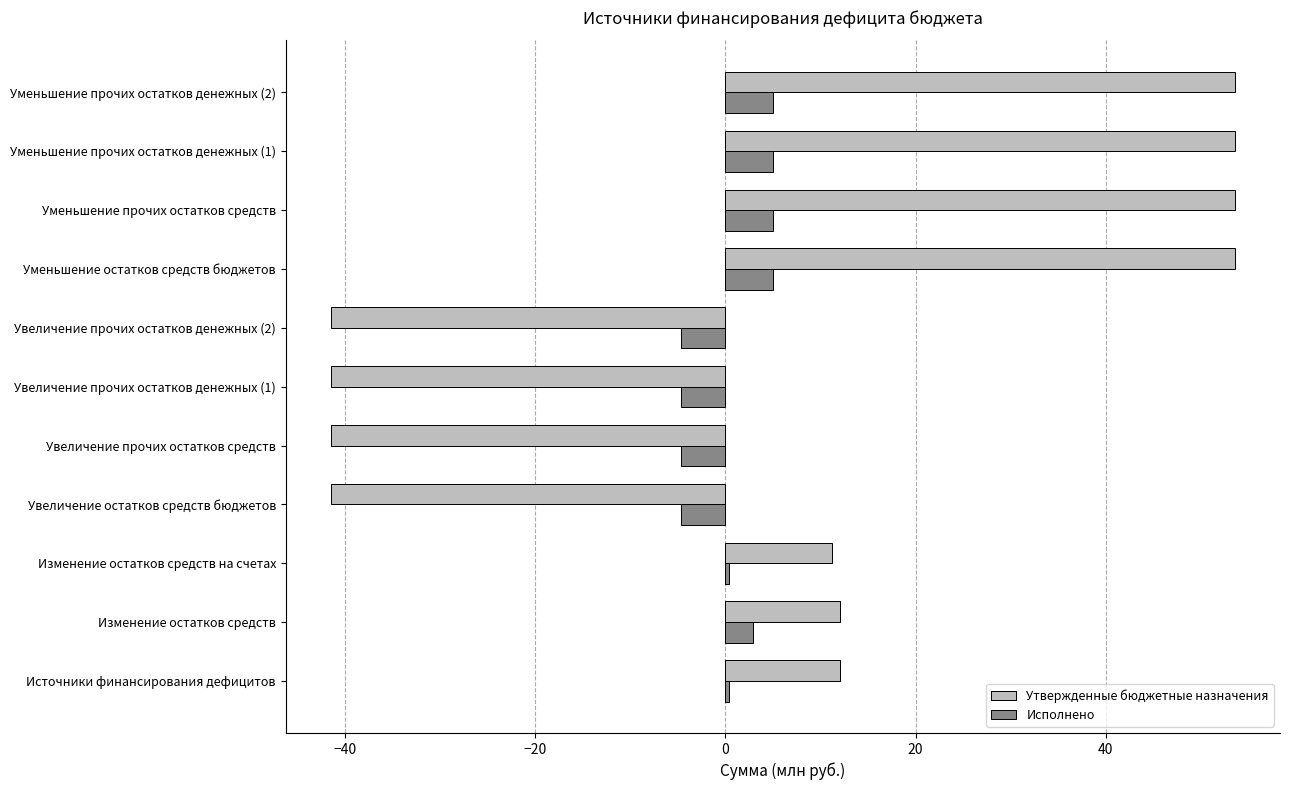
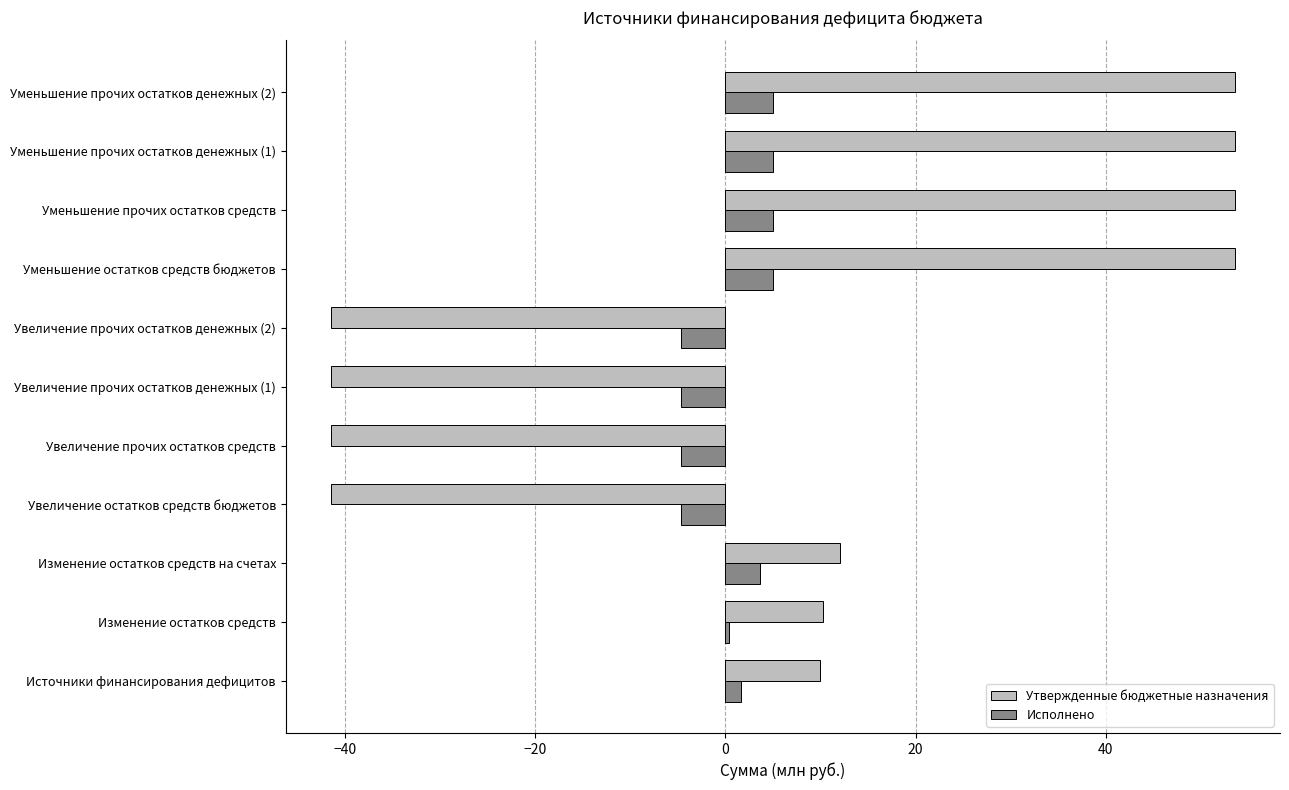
  {
    "Утвержденные бюджетные назначения": {
      "Уменьшение прочих остатков денежных (2)": 54,
      "Уменьшение прочих остатков денежных (1)": 54,
      "Уменьшение прочих остатков средств": 54,
      "Уменьшение остатков средств бюджетов": 54,
      "Увеличение прочих остатков денежных (2)": -41,
      "Увеличение прочих остатков денежных (1)": -41,
      "Увеличение прочих остатков средств": -41,
      "Увеличение остатков средств бюджетов": -41,
-     "Изменение остатков средств на счетах": 11,
-     "Изменение остатков средств": 12,
-     "Источники финансирования дефицитов": 12
+     "Изменение остатков средств на счетах": 12,
+     "Изменение остатков средств": 10,
+     "Источники финансирования дефицитов": 10
    },
    "Исполнено": {
      "Уменьшение прочих остатков денежных (2)": 5,
      "Уменьшение прочих остатков денежных (1)": 5,
      "Уменьшение прочих остатков средств": 5,
      "Уменьшение остатков средств бюджетов": 5,
      "Увеличение прочих остатков денежных (2)": -5,
      "Увеличение прочих остатков денежных (1)": -5,
      "Увеличение прочих остатков средств": -5,
      "Увеличение остатков средств бюджетов": -5,
-     "Изменение остатков средств на счетах": 0,
-     "Изменение остатков средств": 3,
-     "Источники финансирования дефицитов": 0
+     "Изменение остатков средств на счетах": 4,
+     "Изменение остатков средств": 0,
+     "Источники финансирования дефицитов": 2
    }
  }
